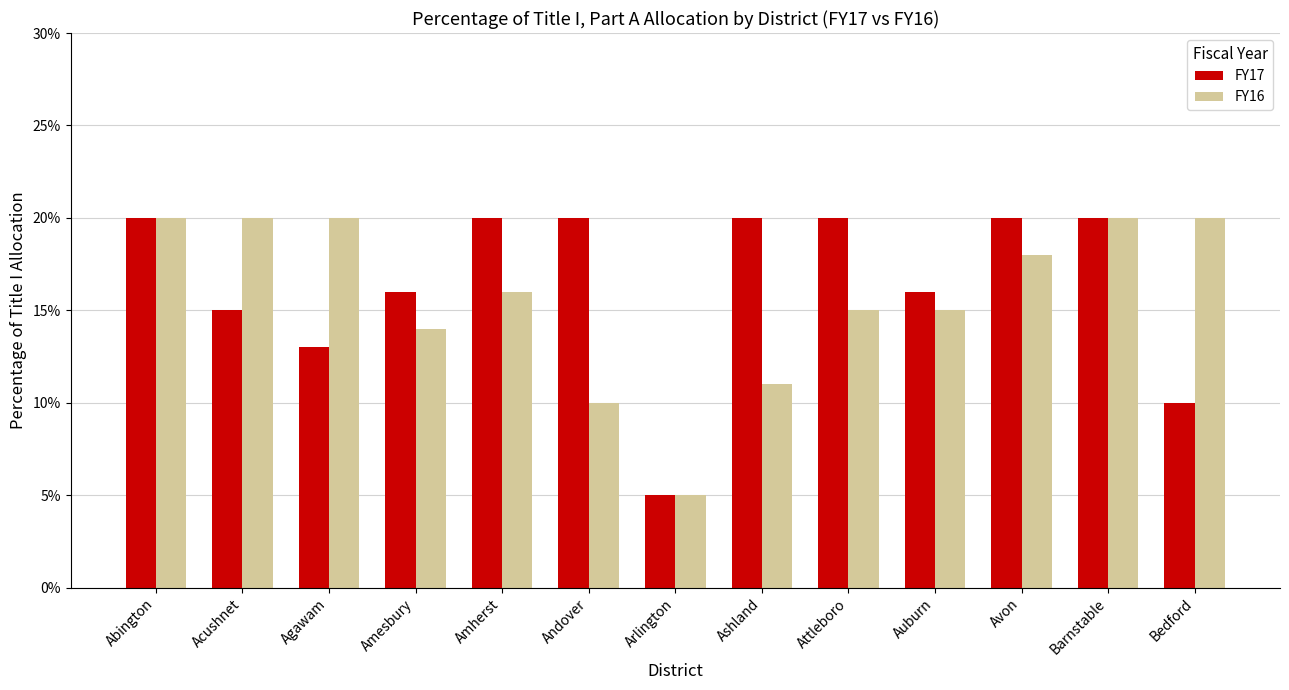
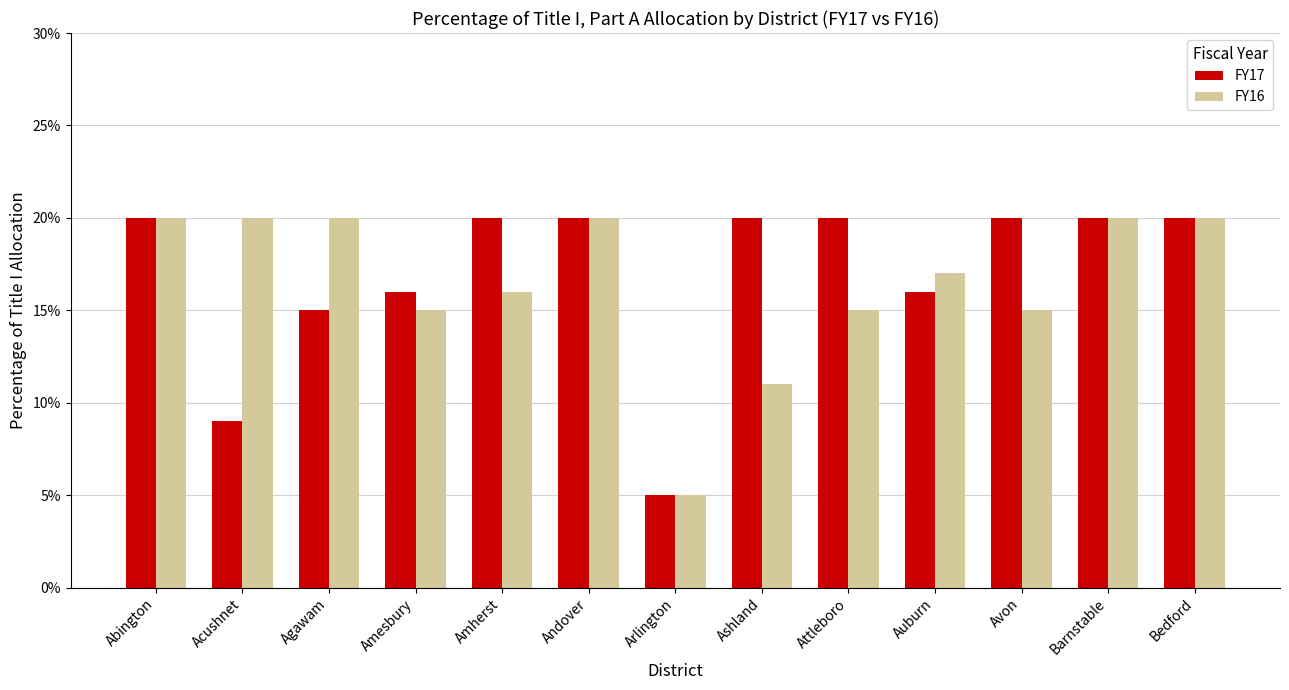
  {
    "FY17": {
      "Abington": "20.0%",
-     "Acushnet": "15.0%",
-     "Agawam": "13.0%",
+     "Acushnet": "9.0%",
+     "Agawam": "15.0%",
      "Amesbury": "16.0%",
      "Amherst": "20.0%",
      "Andover": "20.0%",
      "Arlington": "5.0%",
      "Ashland": "20.0%",
      "Attleboro": "20.0%",
      "Auburn": "16.0%",
      "Avon": "20.0%",
      "Barnstable": "20.0%",
-     "Bedford": "10.0%"
+     "Bedford": "20.0%"
    },
    "FY16": {
      "Abington": "20.0%",
      "Acushnet": "20.0%",
      "Agawam": "20.0%",
-     "Amesbury": "14.0%",
+     "Amesbury": "15.0%",
      "Amherst": "16.0%",
-     "Andover": "10.0%",
+     "Andover": "20.0%",
      "Arlington": "5.0%",
      "Ashland": "11.0%",
      "Attleboro": "15.0%",
-     "Auburn": "15.0%",
-     "Avon": "18.0%",
+     "Auburn": "17.0%",
+     "Avon": "15.0%",
      "Barnstable": "20.0%",
      "Bedford": "20.0%"
    }
  }
